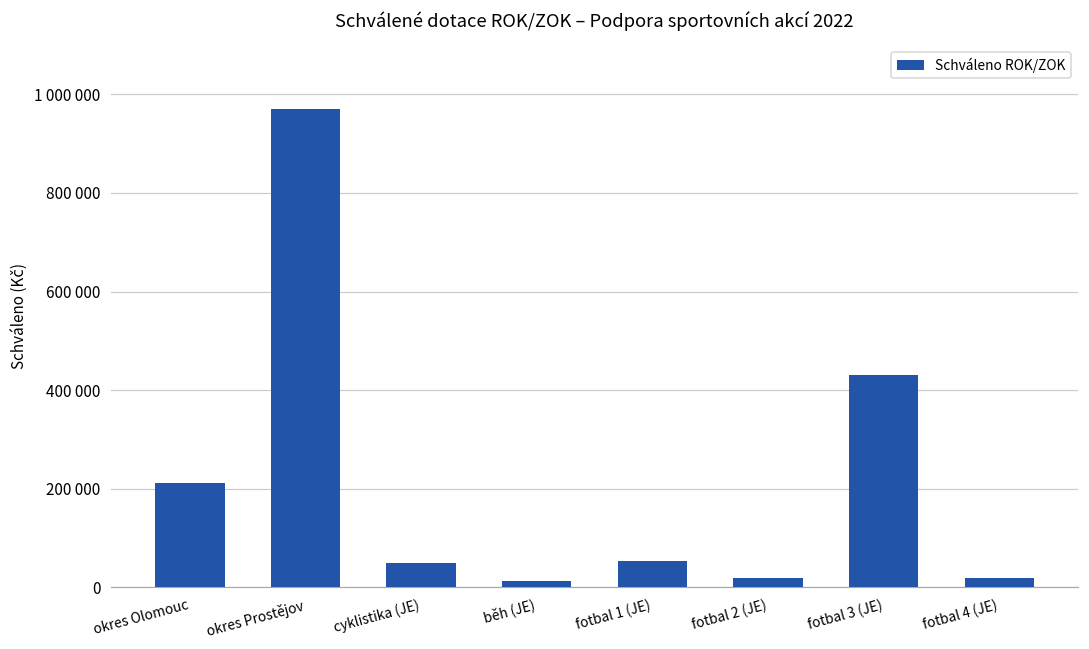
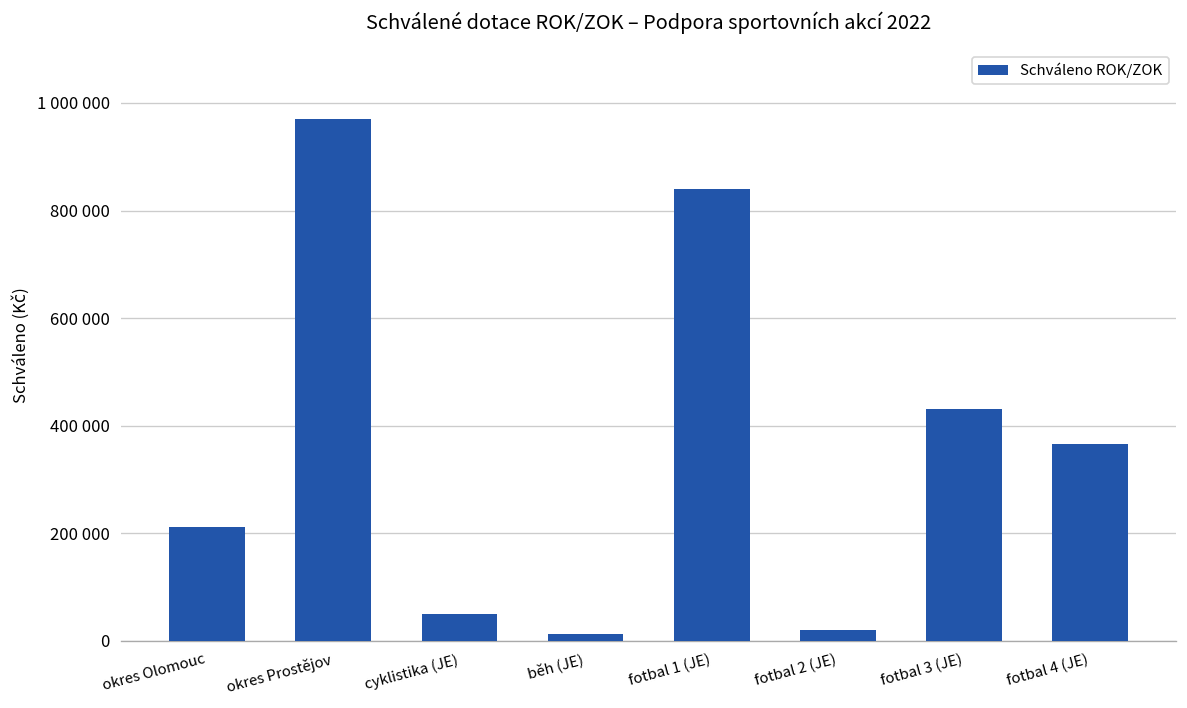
  {
    "okres Olomouc": 210000,
    "okres Prostějov": 970000,
    "cyklistika (JE)": 50000,
    "běh (JE)": 10000,
-   "fotbal 1 (JE)": 50000,
+   "fotbal 1 (JE)": 840000,
    "fotbal 2 (JE)": 20000,
    "fotbal 3 (JE)": 430000,
-   "fotbal 4 (JE)": 20000
+   "fotbal 4 (JE)": 370000
  }
